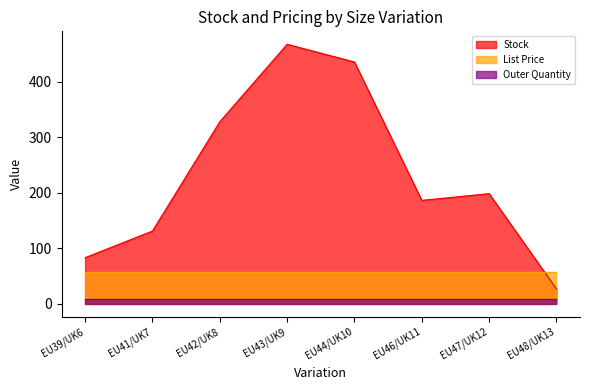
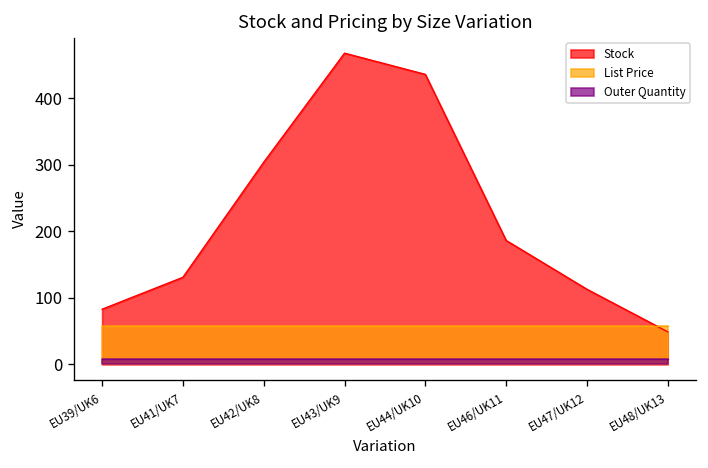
  {
    "Stock": {
      "EU39/UK6": 80,
      "EU41/UK7": 130,
-     "EU42/UK8": 330,
+     "EU42/UK8": 300,
      "EU43/UK9": 470,
      "EU44/UK10": 440,
      "EU46/UK11": 190,
-     "EU47/UK12": 200,
-     "EU48/UK13": 30
+     "EU47/UK12": 110,
+     "EU48/UK13": 50
    },
    "List Price": {
      "EU39/UK6": 60,
      "EU41/UK7": 60,
      "EU42/UK8": 60,
      "EU43/UK9": 60,
      "EU44/UK10": 60,
      "EU46/UK11": 60,
      "EU47/UK12": 60,
      "EU48/UK13": 60
    },
    "Outer Quantity": {
      "EU39/UK6": 10,
      "EU41/UK7": 10,
      "EU42/UK8": 10,
      "EU43/UK9": 10,
      "EU44/UK10": 10,
      "EU46/UK11": 10,
      "EU47/UK12": 10,
      "EU48/UK13": 10
    }
  }
